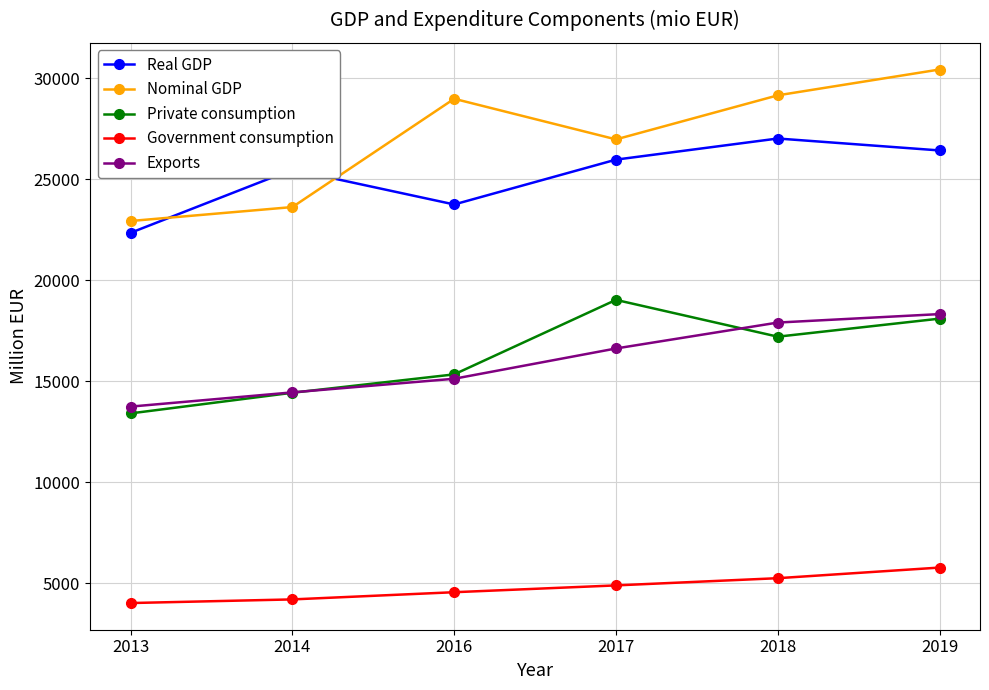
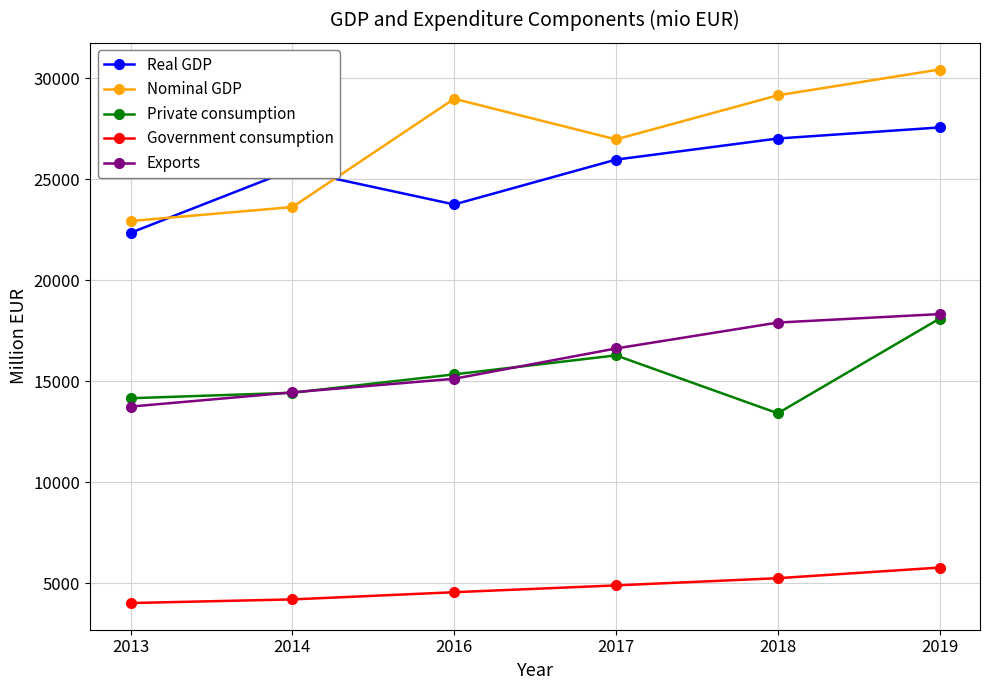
  {
    "Real GDP": {
      "2013": 22300,
      "2016": 23700,
      "2017": 26000,
      "2018": 27000,
-     "2019": 26400
+     "2019": 27600
    },
    "Nominal GDP": {
      "2013": 22900,
      "2014": 23600,
      "2016": 29000,
      "2017": 27000,
      "2018": 29100,
      "2019": 30400
    },
    "Private consumption": {
-     "2013": 13400,
+     "2013": 14200,
      "2016": 15300,
-     "2017": 19000,
-     "2018": 17200,
+     "2017": 16300,
+     "2018": 13400,
      "2019": 18100
    },
    "Government consumption": {
      "2013": 4000,
      "2014": 4200,
      "2016": 4600,
      "2017": 4900,
      "2018": 5200,
      "2019": 5800
    },
    "Exports": {
      "2013": 13700,
      "2016": 15100,
      "2017": 16600,
      "2018": 17900,
      "2019": 18300
    }
  }
